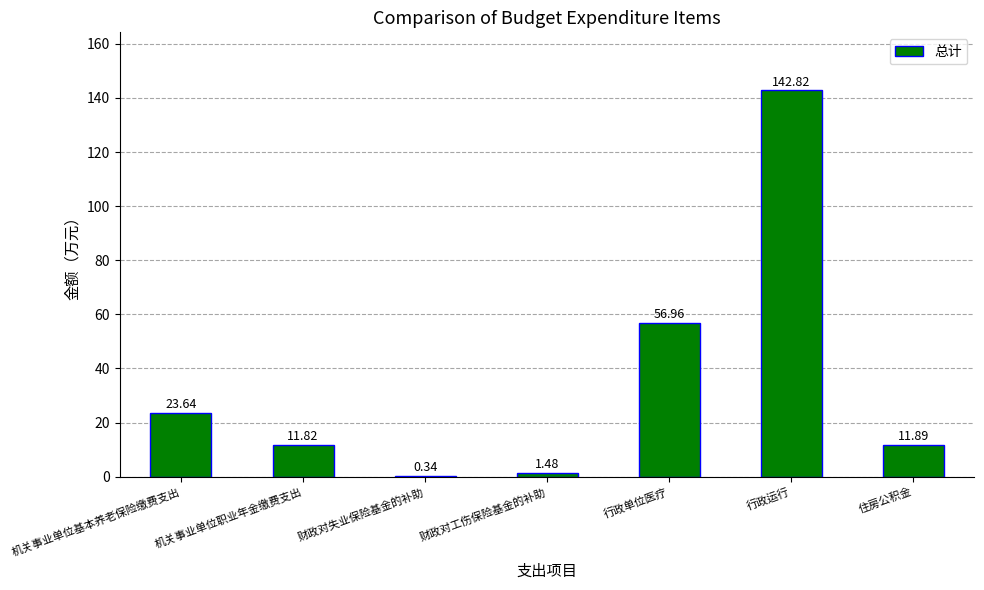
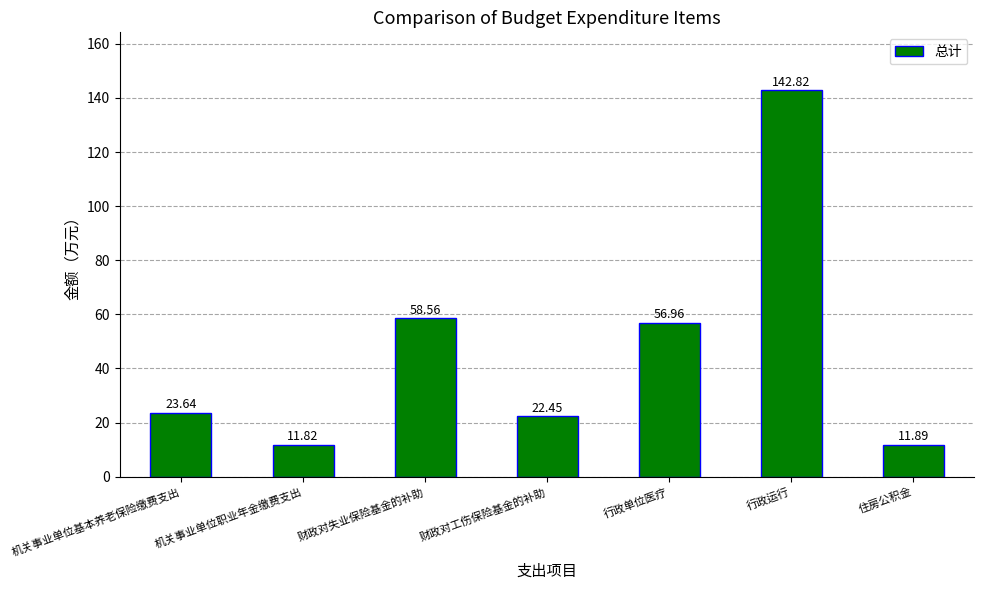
  {
    "机关事业单位基本养老保险缴费支出": 23.64,
    "机关事业单位职业年金缴费支出": 11.82,
-   "财政对失业保险基金的补助": 0.34,
-   "财政对工伤保险基金的补助": 1.48,
+   "财政对失业保险基金的补助": 58.56,
+   "财政对工伤保险基金的补助": 22.45,
    "行政单位医疗": 56.96,
    "行政运行": 142.82,
    "住房公积金": 11.89
  }
